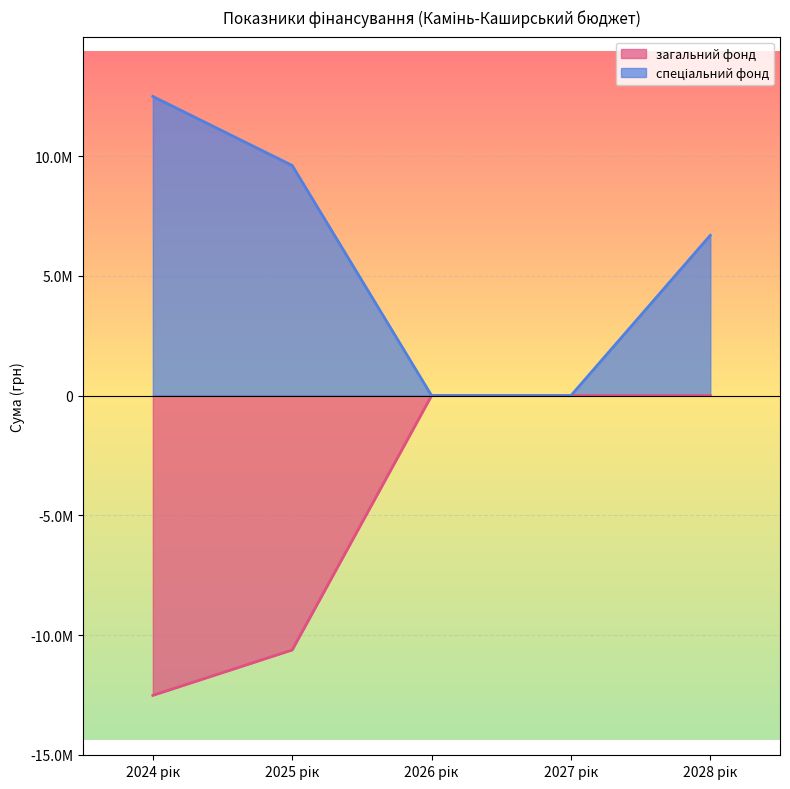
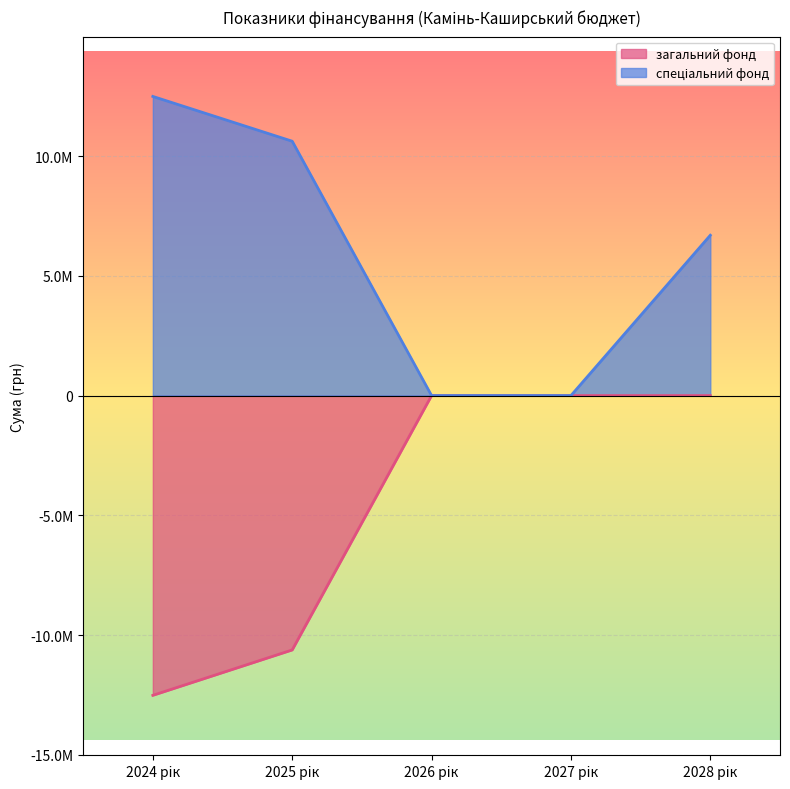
  {
    "спеціальний фонд": {
      "2024 рік": 12500000,
-     "2025 рік": 9600000,
+     "2025 рік": 10600000,
      "2028 рік": 6700000
    }
  }
